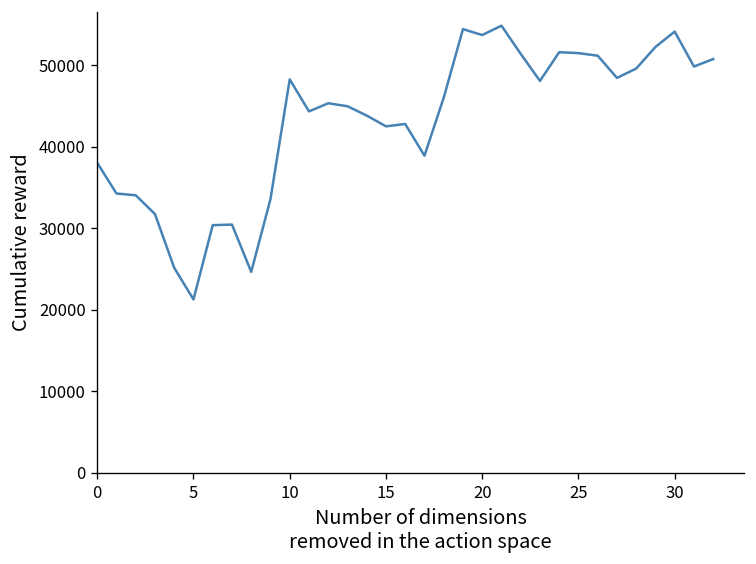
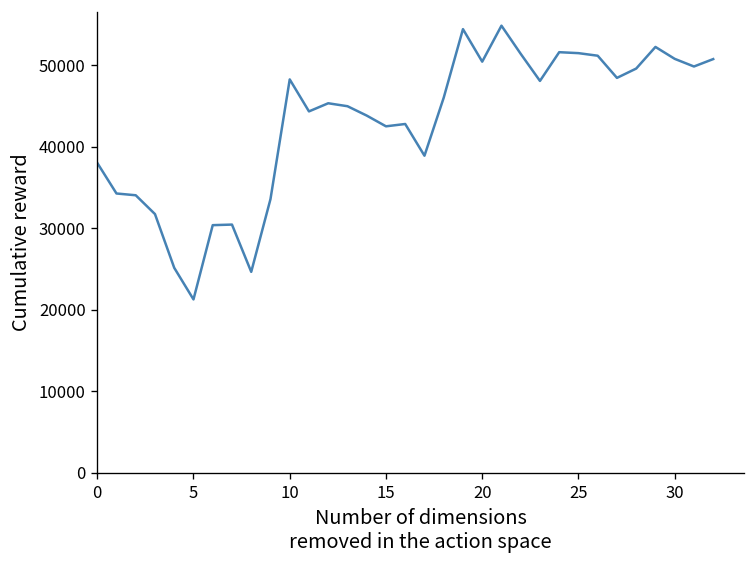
  {
    "0": 38000,
    "5": 21000,
    "10": 48000,
    "15": 43000,
-   "20": 54000,
+   "20": 50000,
    "25": 51000,
-   "30": 54000
+   "30": 51000
  }
